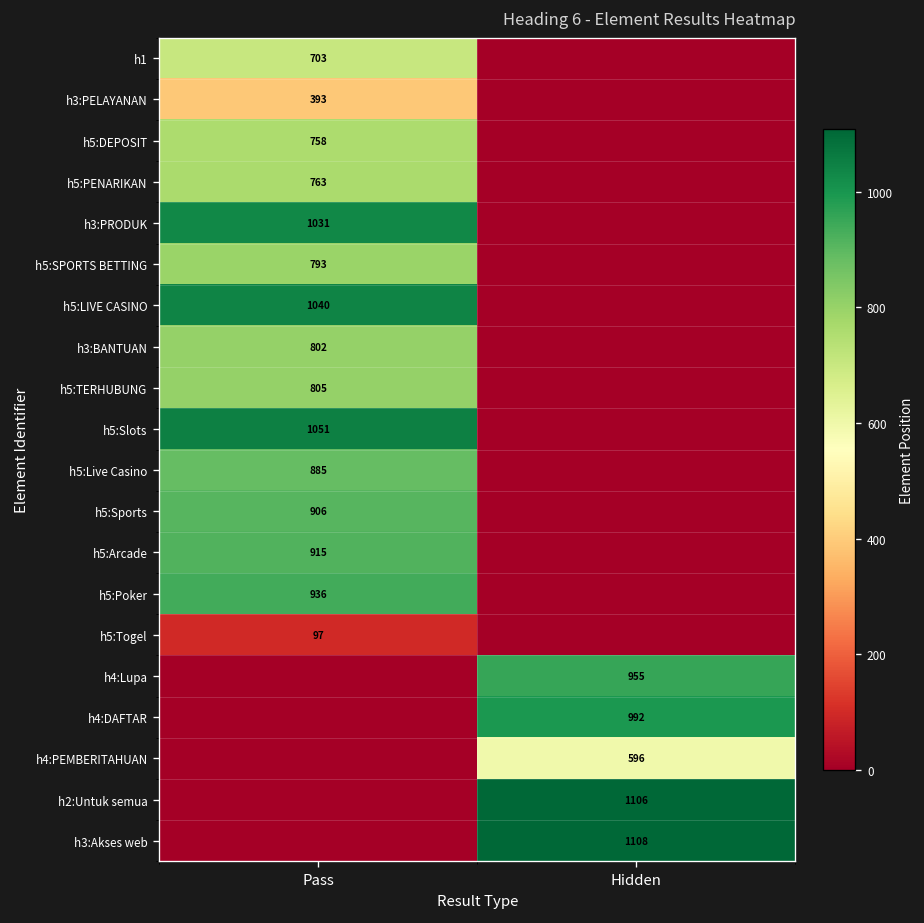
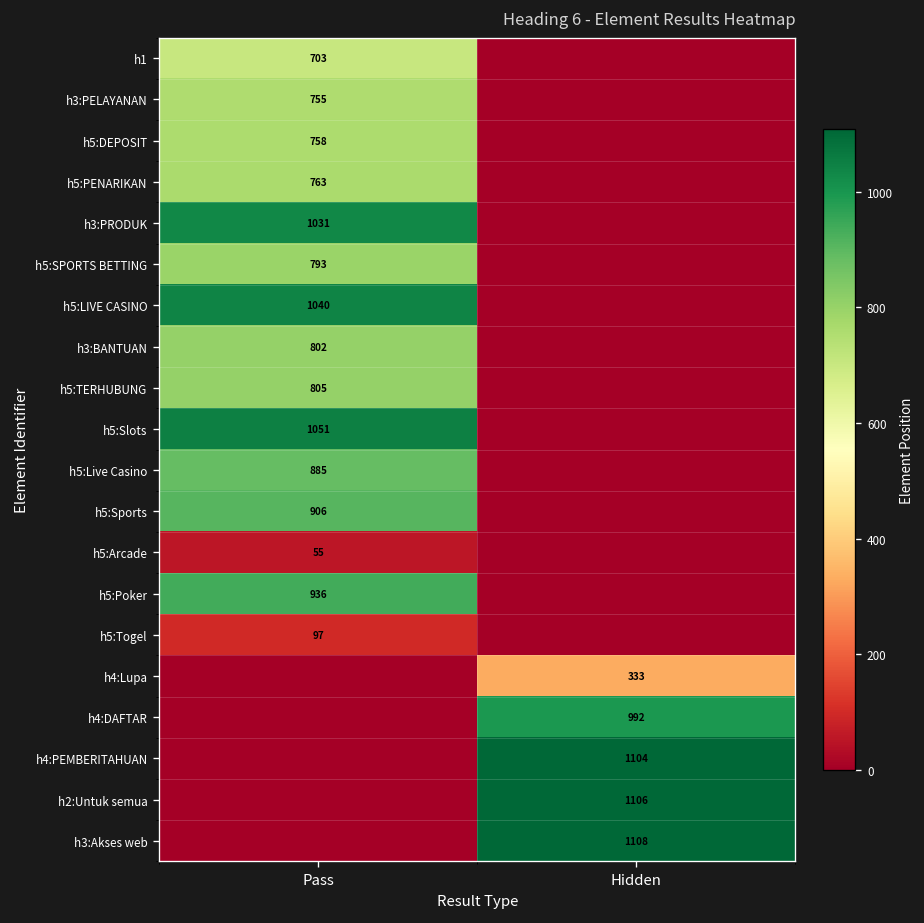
  {
    "h1": {
      "Pass": 703
    },
    "h3:PELAYANAN": {
-     "Pass": 393
+     "Pass": 755
    },
    "h5:DEPOSIT": {
      "Pass": 758
    },
    "h5:PENARIKAN": {
      "Pass": 763
    },
    "h3:PRODUK": {
      "Pass": 1031
    },
    "h5:SPORTS BETTING": {
      "Pass": 793
    },
    "h5:LIVE CASINO": {
      "Pass": 1040
    },
    "h3:BANTUAN": {
      "Pass": 802
    },
    "h5:TERHUBUNG": {
      "Pass": 805
    },
    "h5:Slots": {
      "Pass": 1051
    },
    "h5:Live Casino": {
      "Pass": 885
    },
    "h5:Sports": {
      "Pass": 906
    },
    "h5:Arcade": {
-     "Pass": 915
+     "Pass": 55
    },
    "h5:Poker": {
      "Pass": 936
    },
    "h5:Togel": {
      "Pass": 97
    },
    "h4:Lupa": {
-     "Hidden": 955
+     "Hidden": 333
    },
    "h4:DAFTAR": {
      "Hidden": 992
    },
    "h4:PEMBERITAHUAN": {
-     "Hidden": 596
+     "Hidden": 1104
    },
    "h2:Untuk semua": {
      "Hidden": 1106
    },
    "h3:Akses web": {
      "Hidden": 1108
    }
  }
